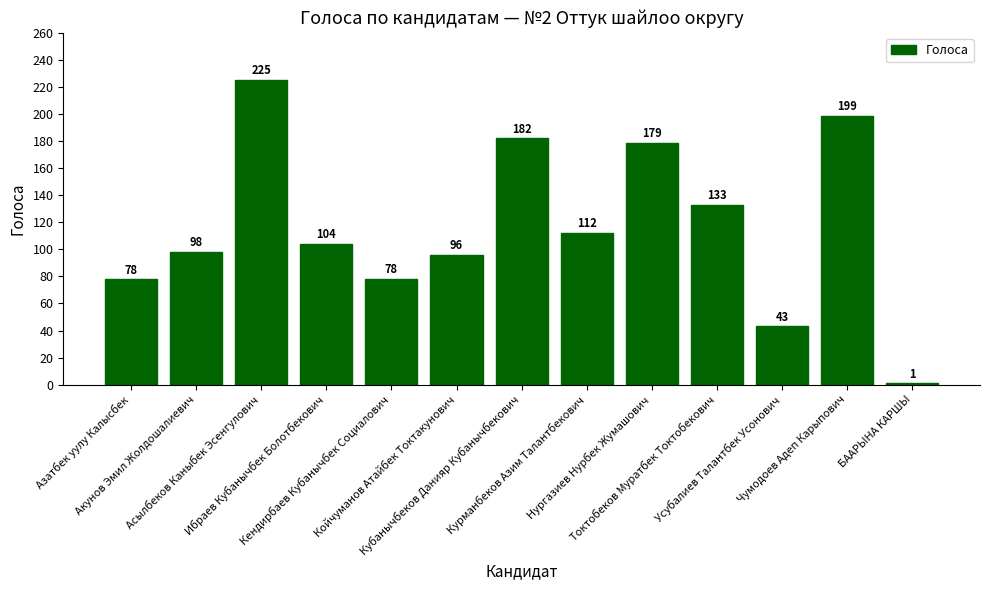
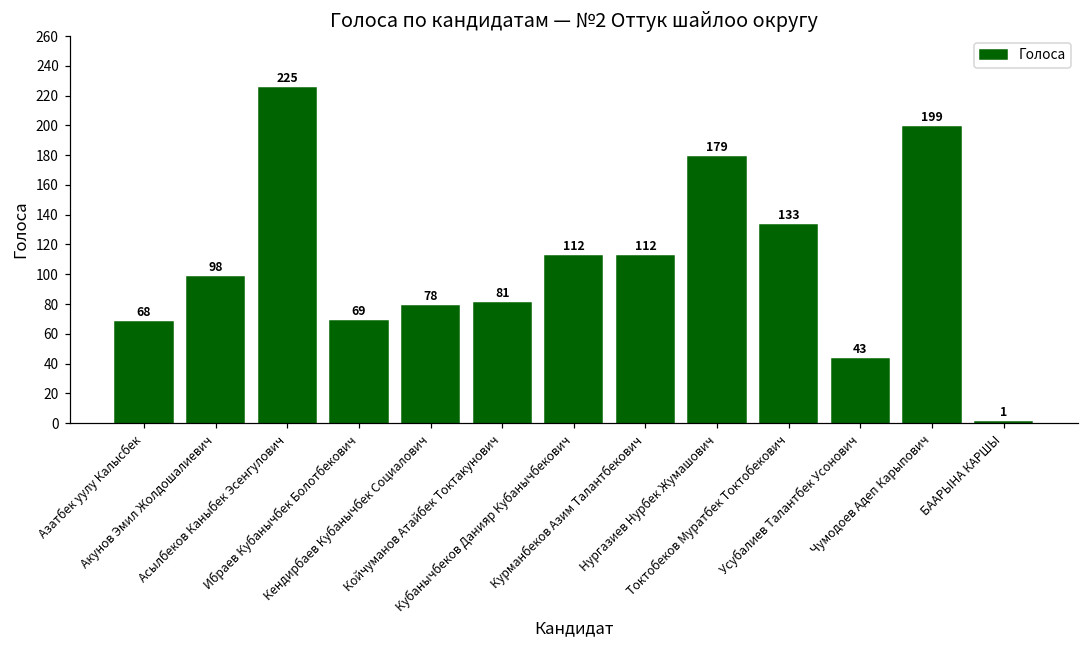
  {
-   "Азатбек уулу Калысбек": 78,
+   "Азатбек уулу Калысбек": 68,
    "Акунов Эмил Жолдошалиевич": 98,
    "Асылбеков Каныбек Эсенгулович": 225,
-   "Ибраев Кубанычбек Болотбекович": 104,
+   "Ибраев Кубанычбек Болотбекович": 69,
    "Кендирбаев Кубанычбек Социалович": 78,
-   "Койчуманов Атайбек Токтакунович": 96,
-   "Кубанычбеков Данияр Кубанычбекович": 182,
+   "Койчуманов Атайбек Токтакунович": 81,
+   "Кубанычбеков Данияр Кубанычбекович": 112,
    "Курманбеков Азим Талантбекович": 112,
    "Нургазиев Нурбек Жумашович": 179,
    "Токтобеков Муратбек Токтобекович": 133,
    "Усубалиев Талантбек Усонович": 43,
    "Чумодоев Адеп Карыпович": 199,
    "БААРЫНА КАРШЫ": 1
  }
